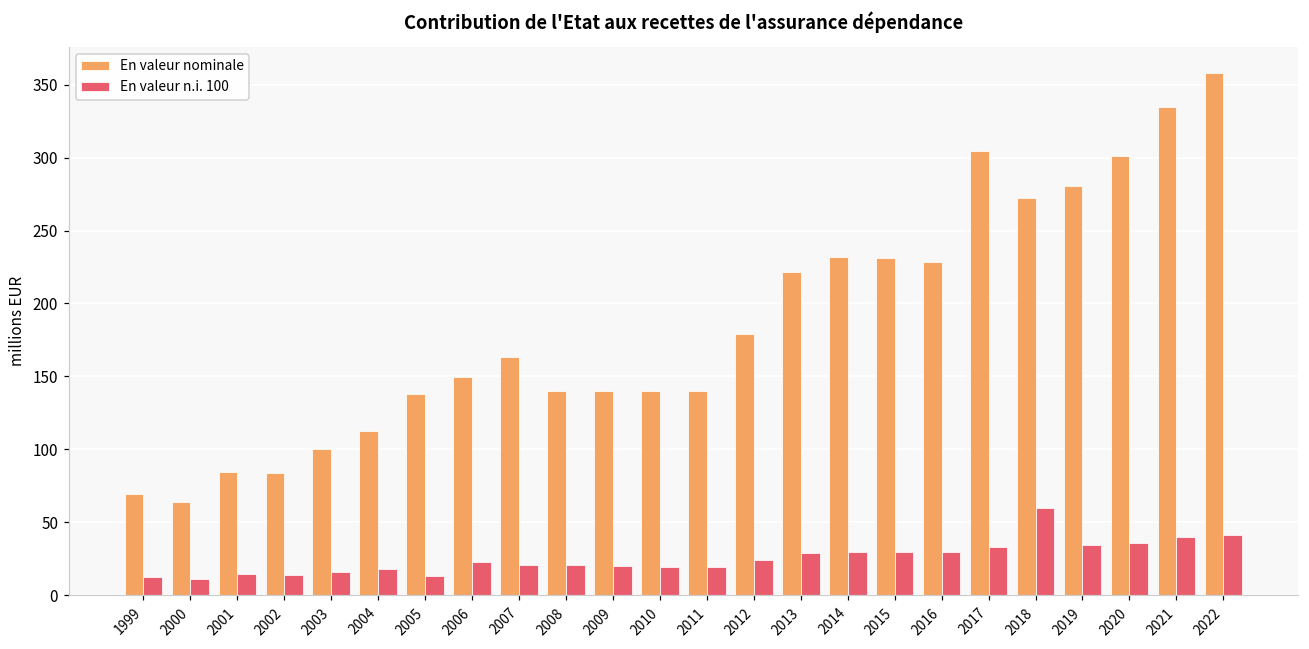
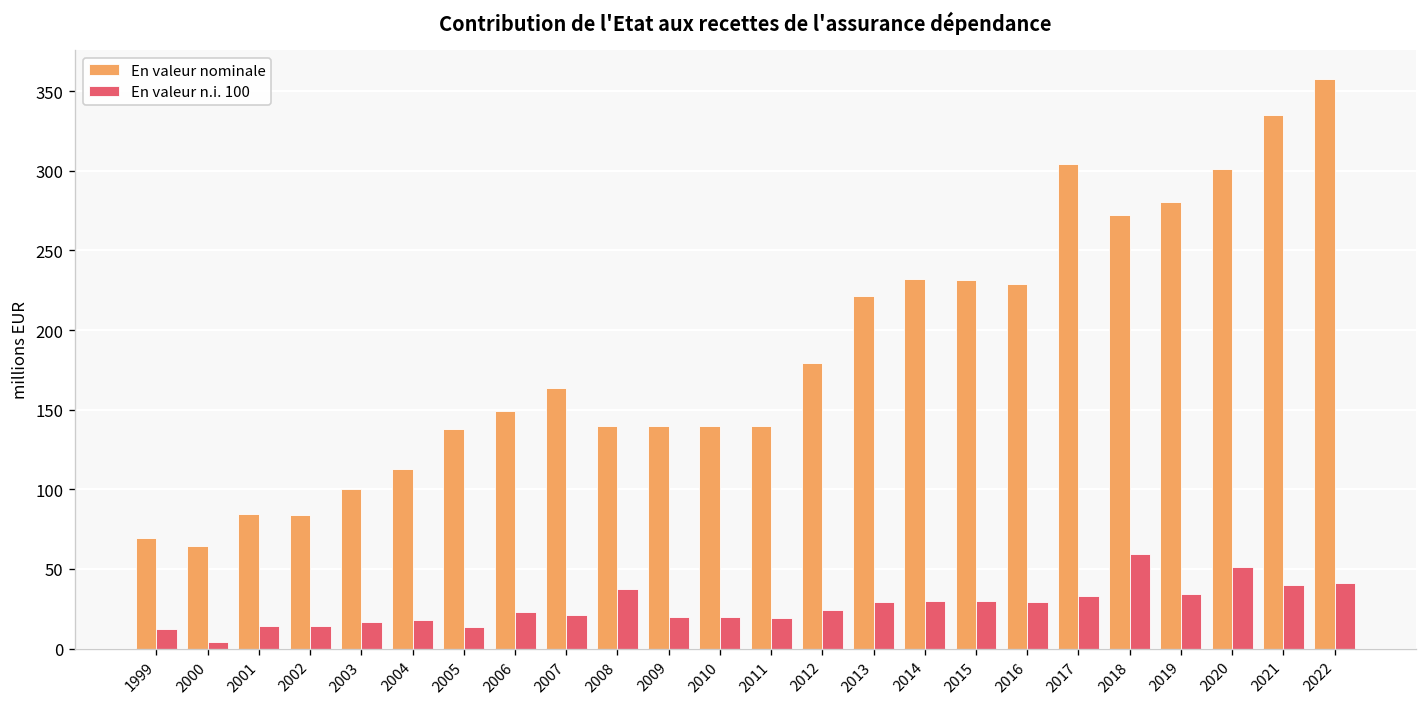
  {
    "En valeur nominale": {
      "1999": 69,
      "2000": 64,
      "2001": 84,
      "2002": 84,
      "2003": 100,
      "2004": 113,
      "2005": 138,
      "2006": 149,
      "2007": 163,
      "2008": 140,
      "2009": 140,
      "2010": 140,
      "2011": 140,
      "2012": 179,
      "2013": 222,
      "2014": 232,
      "2015": 231,
      "2016": 229,
      "2017": 304,
      "2018": 272,
      "2019": 280,
      "2020": 301,
      "2021": 335,
      "2022": 358
    },
    "En valeur n.i. 100": {
      "1999": 13,
-     "2000": 11,
+     "2000": 4,
      "2001": 14,
      "2002": 14,
      "2003": 16,
      "2004": 18,
      "2005": 13,
      "2006": 23,
      "2007": 21,
-     "2008": 21,
+     "2008": 38,
      "2009": 20,
      "2010": 20,
      "2011": 19,
      "2012": 24,
      "2013": 29,
      "2014": 30,
      "2015": 30,
      "2016": 30,
      "2017": 33,
      "2018": 60,
      "2019": 34,
-     "2020": 36,
+     "2020": 51,
      "2021": 40,
      "2022": 41
    }
  }
